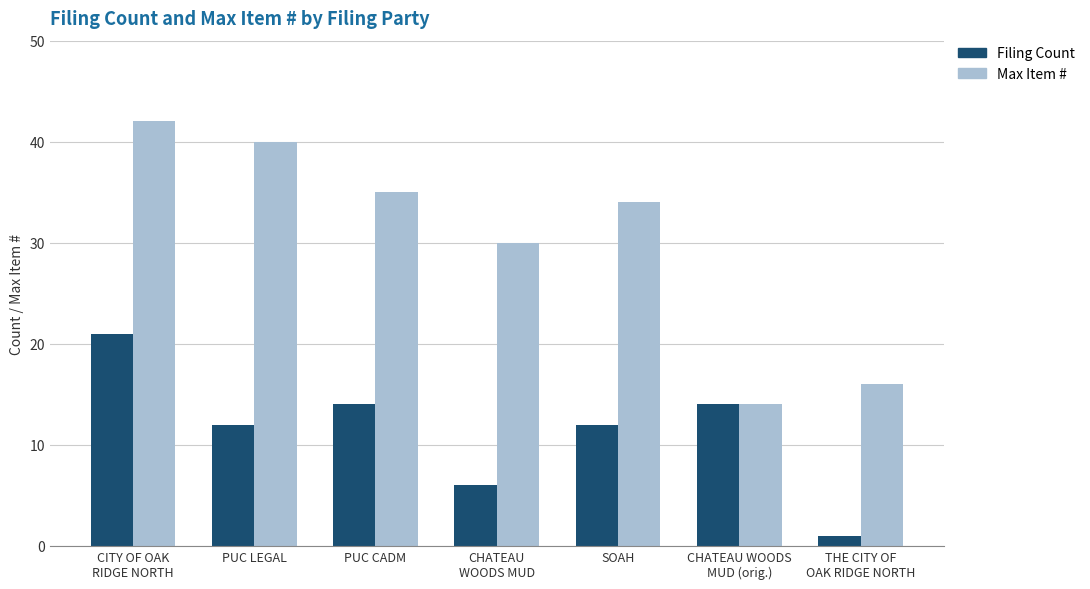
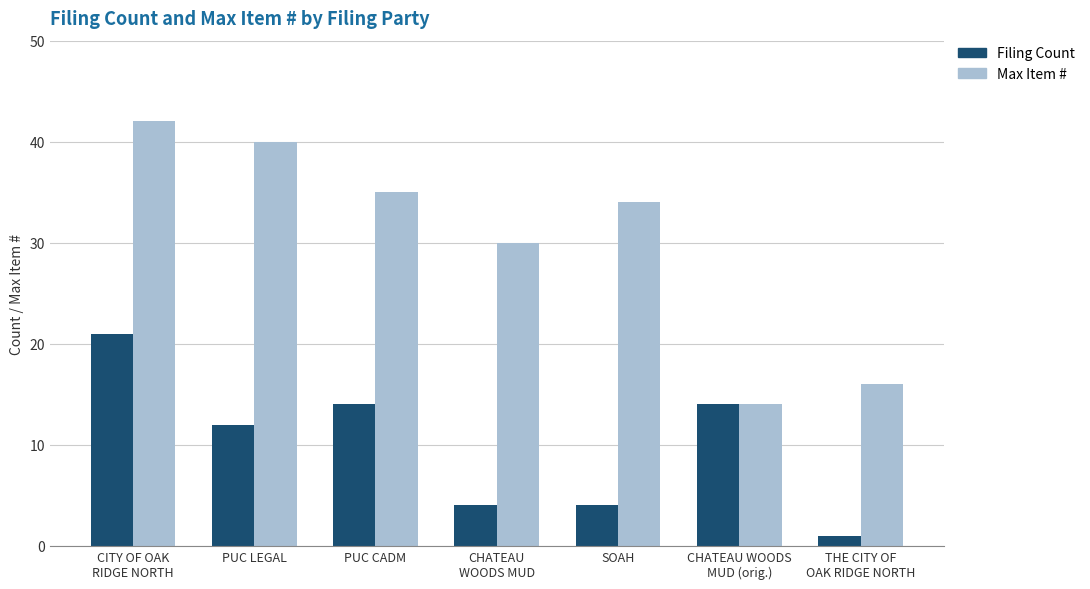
  {
    "Filing Count": {
      "CITY OF OAK RIDGE NORTH": 21,
      "PUC LEGAL": 12,
      "PUC CADM": 14,
-     "CHATEAU WOODS MUD": 6,
-     "SOAH": 12,
+     "CHATEAU WOODS MUD": 4,
+     "SOAH": 4,
      "CHATEAU WOODS MUD (orig.)": 14,
      "THE CITY OF OAK RIDGE NORTH": 1
    },
    "Max Item #": {
      "CITY OF OAK RIDGE NORTH": 42,
      "PUC LEGAL": 40,
      "PUC CADM": 35,
      "CHATEAU WOODS MUD": 30,
      "SOAH": 34,
      "CHATEAU WOODS MUD (orig.)": 14,
      "THE CITY OF OAK RIDGE NORTH": 16
    }
  }
